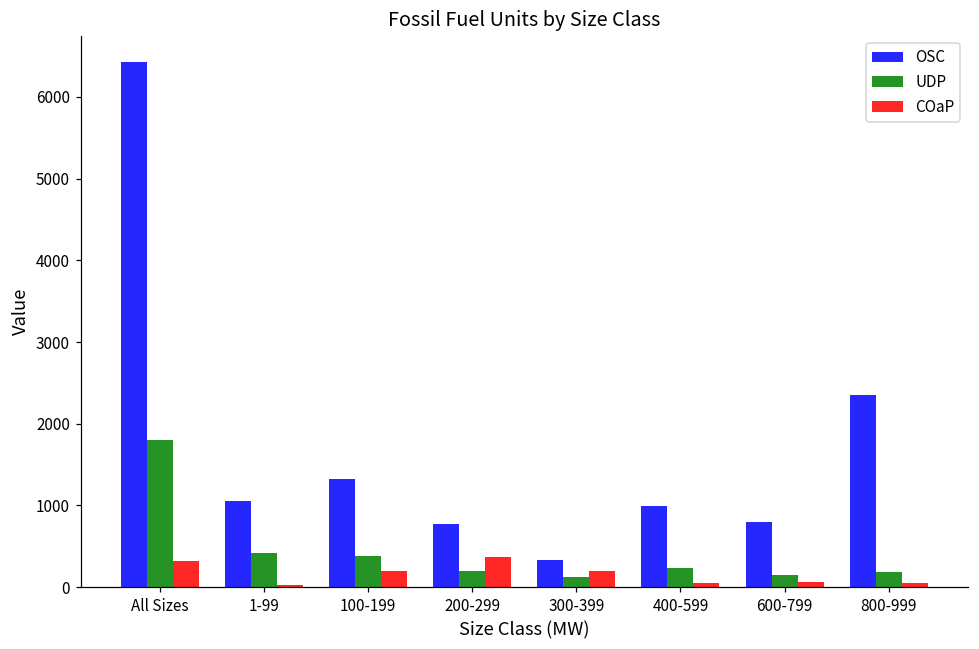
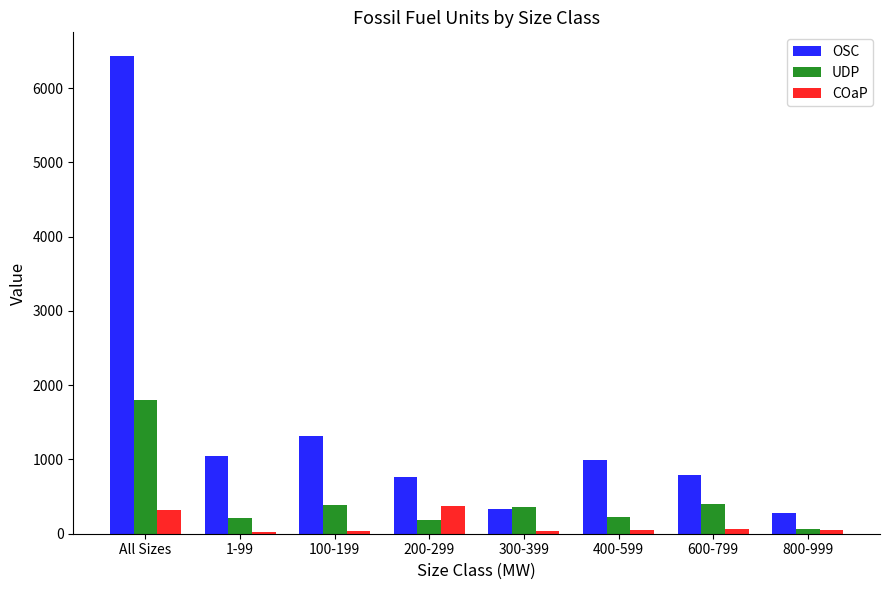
  {
    "OSC": {
      "All Sizes": 6400,
      "1-99": 1000,
      "100-199": 1300,
      "200-299": 800,
      "300-399": 300,
      "400-599": 1000,
      "600-799": 800,
-     "800-999": 2400
+     "800-999": 300
    },
    "UDP": {
      "All Sizes": 1800,
-     "1-99": 400,
+     "1-99": 200,
      "100-199": 400,
      "200-299": 200,
-     "300-399": 100,
+     "300-399": 400,
      "400-599": 200,
-     "600-799": 100,
-     "800-999": 200
+     "600-799": 400,
+     "800-999": 100
    },
    "COaP": {
      "All Sizes": 300,
-     "100-199": 200,
+     "100-199": 0,
      "200-299": 400,
-     "300-399": 200,
+     "300-399": 0,
      "400-599": 0,
      "600-799": 100,
      "800-999": 100
    }
  }
